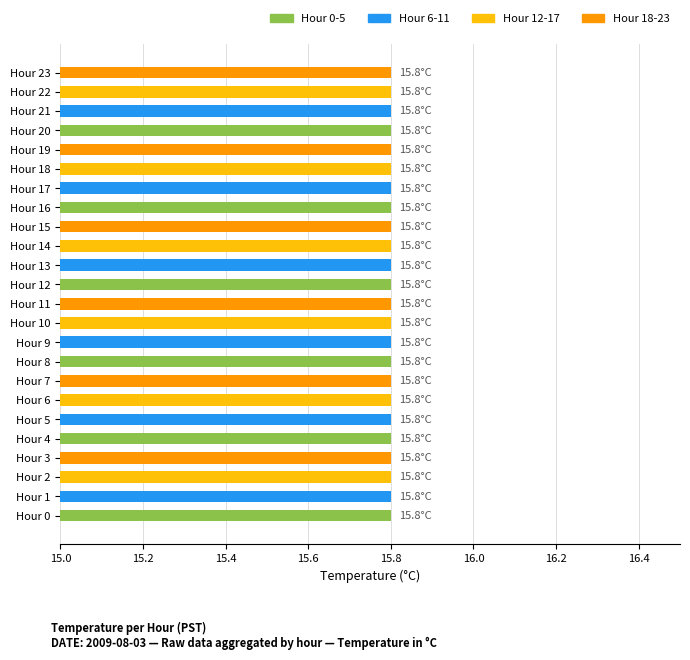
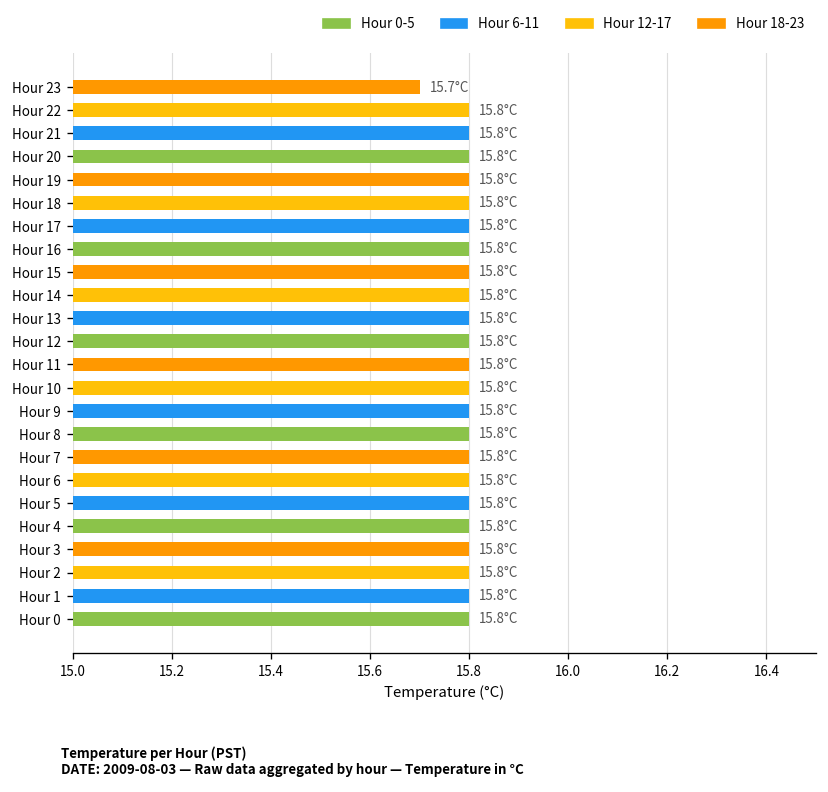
  {
-   "Hour 23": "15.8°C",
+   "Hour 23": "15.7°C",
    "Hour 22": "15.8°C",
    "Hour 21": "15.8°C",
    "Hour 20": "15.8°C",
    "Hour 19": "15.8°C",
    "Hour 18": "15.8°C",
    "Hour 17": "15.8°C",
    "Hour 16": "15.8°C",
    "Hour 15": "15.8°C",
    "Hour 14": "15.8°C",
    "Hour 13": "15.8°C",
    "Hour 12": "15.8°C",
    "Hour 11": "15.8°C",
    "Hour 10": "15.8°C",
    "Hour 9": "15.8°C",
    "Hour 8": "15.8°C",
    "Hour 7": "15.8°C",
    "Hour 6": "15.8°C",
    "Hour 5": "15.8°C",
    "Hour 4": "15.8°C",
    "Hour 3": "15.8°C",
    "Hour 2": "15.8°C",
    "Hour 1": "15.8°C",
    "Hour 0": "15.8°C"
  }
